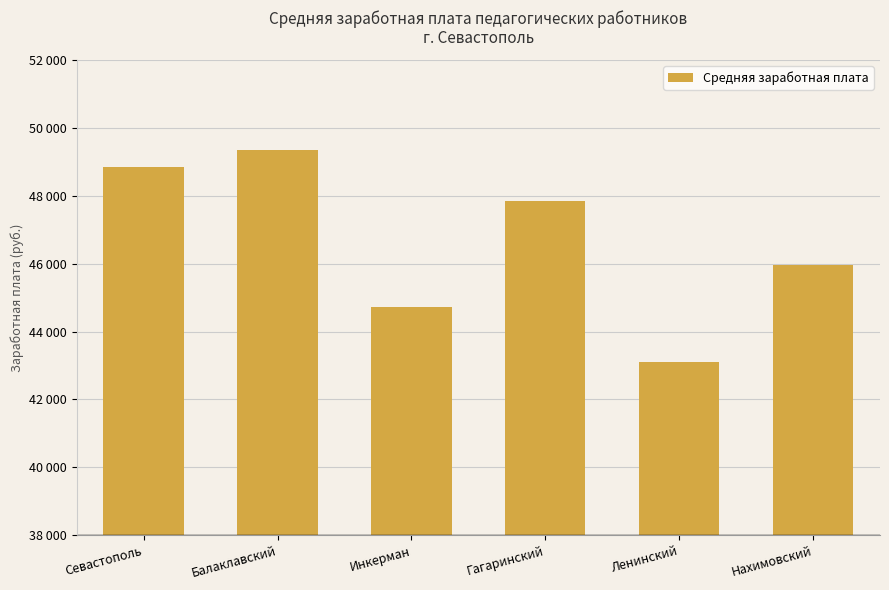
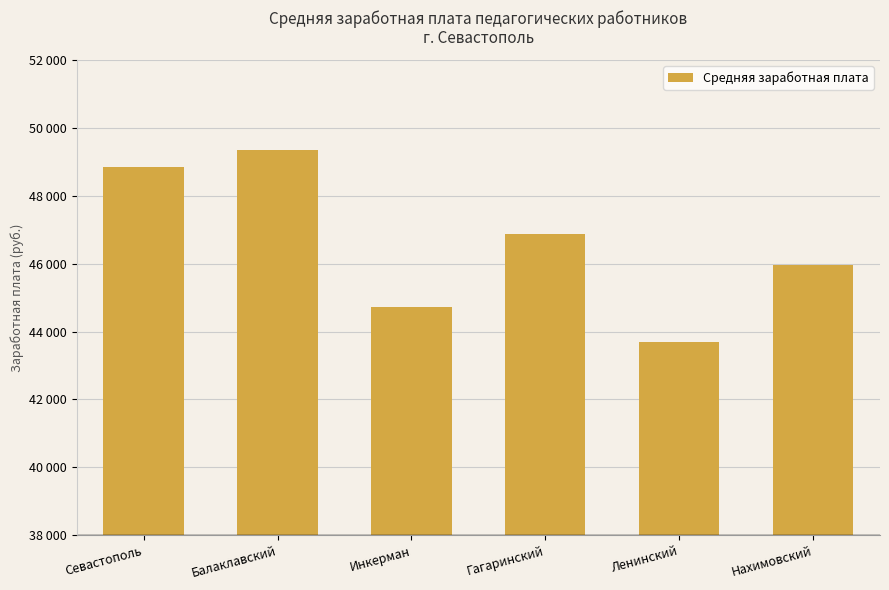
  {
    "Севастополь": 48900,
    "Балаклавский": 49300,
    "Инкерман": 44700,
-   "Гагаринский": 47900,
-   "Ленинский": 43100,
+   "Гагаринский": 46900,
+   "Ленинский": 43700,
    "Нахимовский": 46000
  }
